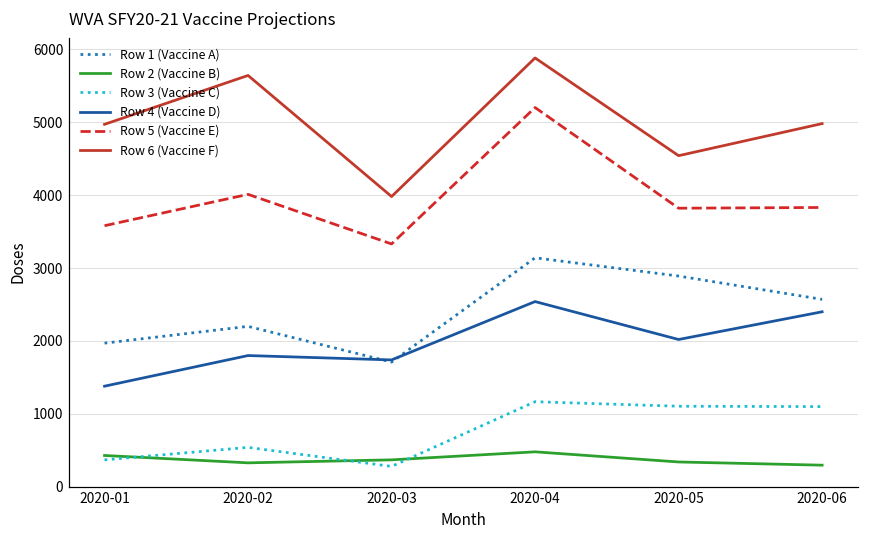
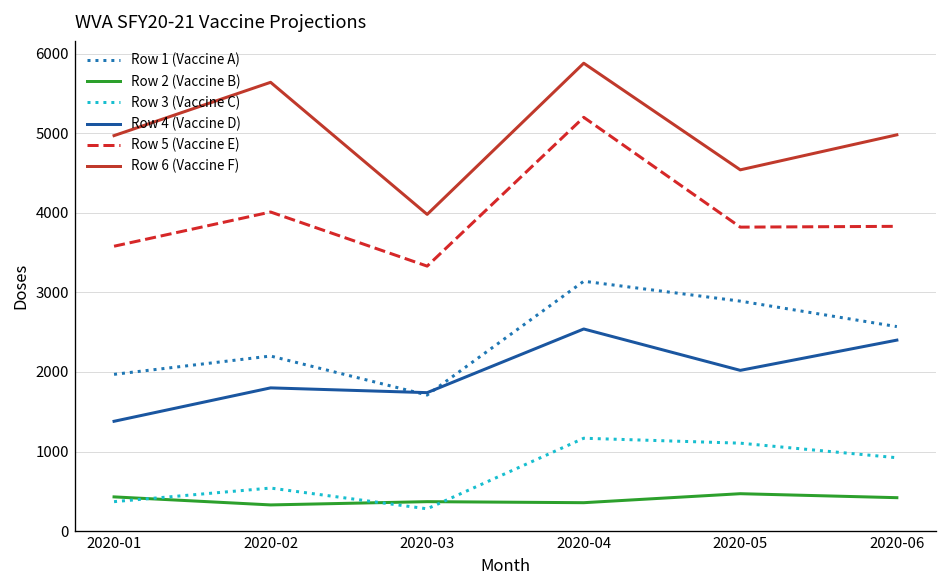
  {
    "Row 2 (Vaccine B)": {
      "2020-01": 400,
      "2020-02": 300,
      "2020-03": 400,
-     "2020-04": 500,
-     "2020-05": 300,
-     "2020-06": 300
+     "2020-04": 400,
+     "2020-05": 500,
+     "2020-06": 400
    },
    "Row 3 (Vaccine C)": {
      "2020-01": 400,
      "2020-02": 500,
      "2020-03": 300,
      "2020-04": 1200,
      "2020-05": 1100,
-     "2020-06": 1100
+     "2020-06": 900
    }
  }
